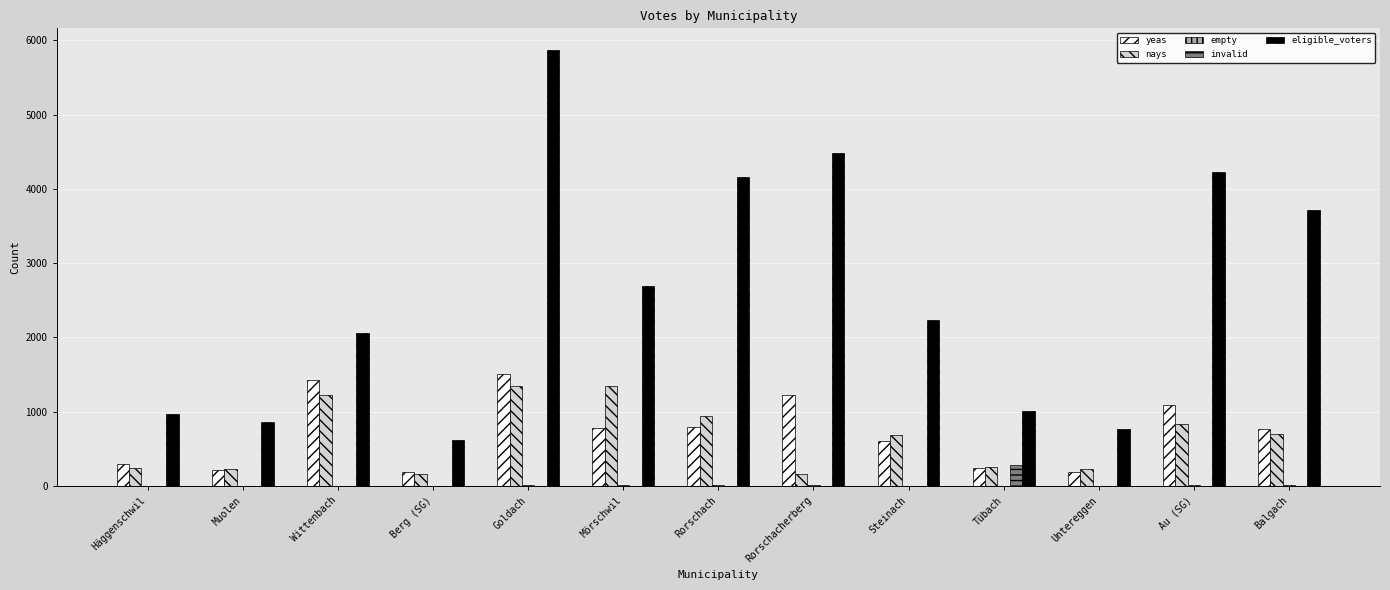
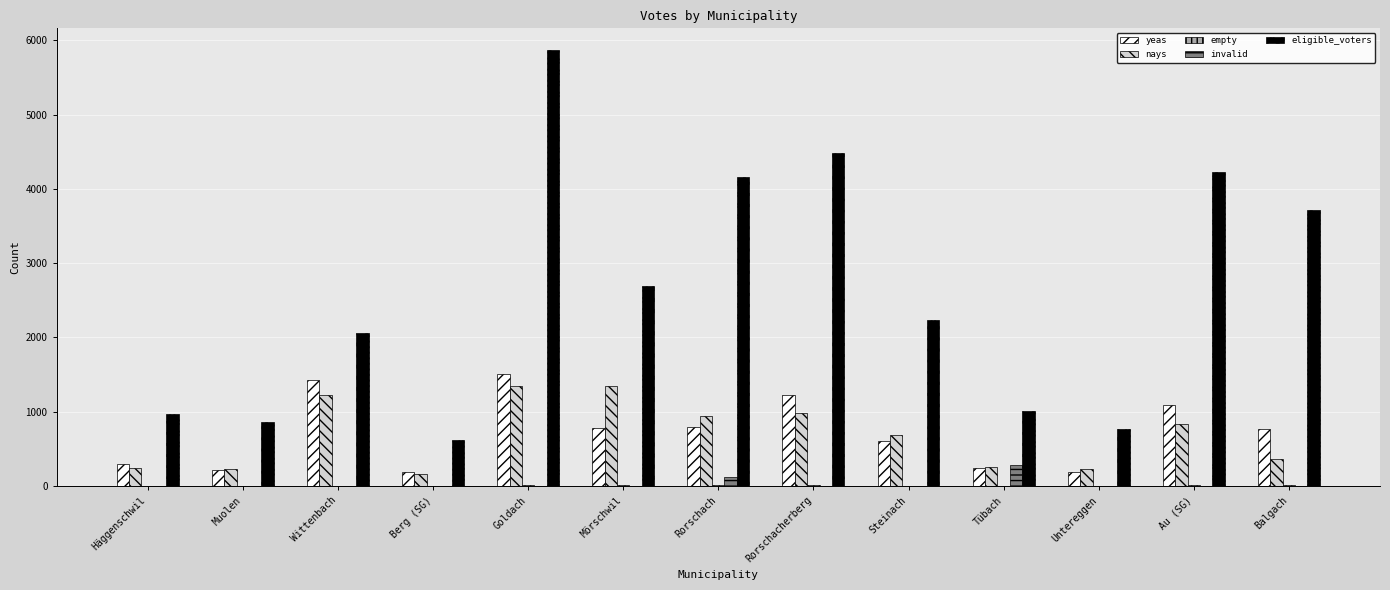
  {
    "yeas": {
      "Häggenschwil": 300,
      "Muolen": 200,
      "Wittenbach": 1400,
      "Berg (SG)": 200,
      "Goldach": 1500,
      "Mörschwil": 800,
      "Rorschach": 800,
      "Rorschacherberg": 1200,
      "Steinach": 600,
      "Tübach": 200,
      "Untereggen": 200,
      "Au (SG)": 1100,
      "Balgach": 800
    },
    "nays": {
      "Häggenschwil": 200,
      "Muolen": 200,
      "Wittenbach": 1200,
      "Berg (SG)": 200,
      "Goldach": 1300,
      "Mörschwil": 1400,
      "Rorschach": 900,
-     "Rorschacherberg": 200,
+     "Rorschacherberg": 1000,
      "Steinach": 700,
      "Tübach": 300,
      "Untereggen": 200,
      "Au (SG)": 800,
-     "Balgach": 700
+     "Balgach": 400
    },
    "invalid": {
      "Häggenschwil": 0,
      "Muolen": 0,
      "Wittenbach": 0,
      "Berg (SG)": 0,
      "Goldach": 0,
      "Mörschwil": 0,
-     "Rorschach": 0,
+     "Rorschach": 100,
      "Rorschacherberg": 0,
      "Steinach": 0,
      "Tübach": 300,
      "Au (SG)": 0,
      "Balgach": 0
    },
    "eligible_voters": {
      "Häggenschwil": 1000,
      "Muolen": 900,
      "Wittenbach": 2100,
      "Berg (SG)": 600,
      "Goldach": 5900,
      "Mörschwil": 2700,
      "Rorschach": 4200,
      "Rorschacherberg": 4500,
      "Steinach": 2200,
      "Tübach": 1000,
      "Untereggen": 800,
      "Au (SG)": 4200,
      "Balgach": 3700
    }
  }
